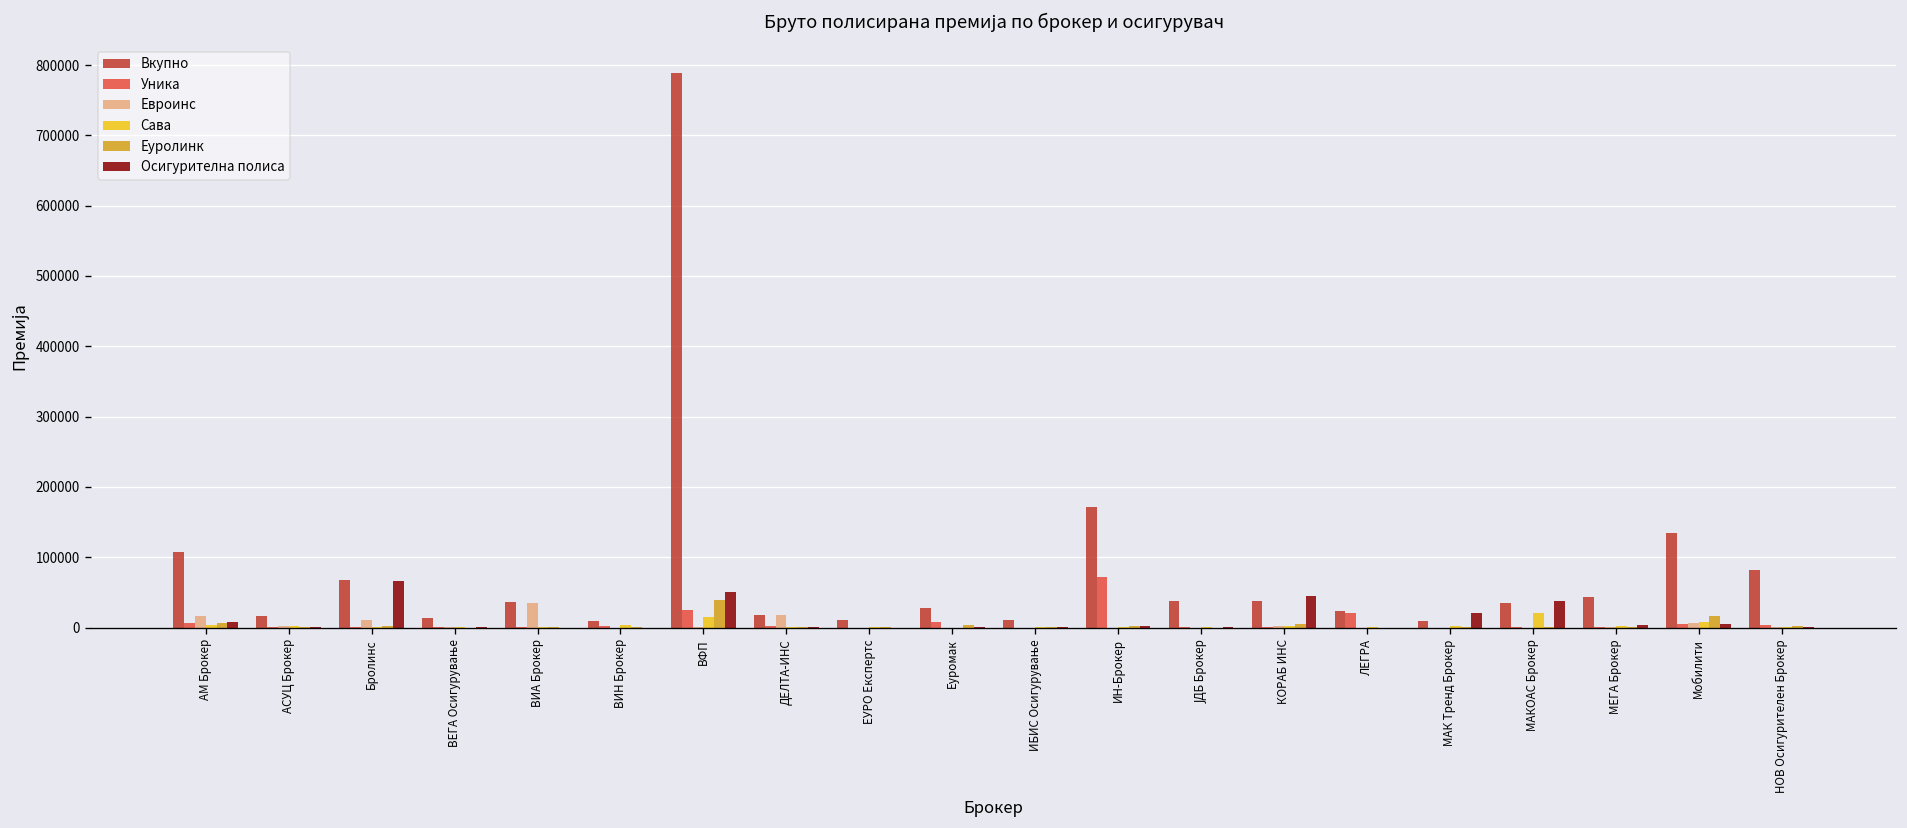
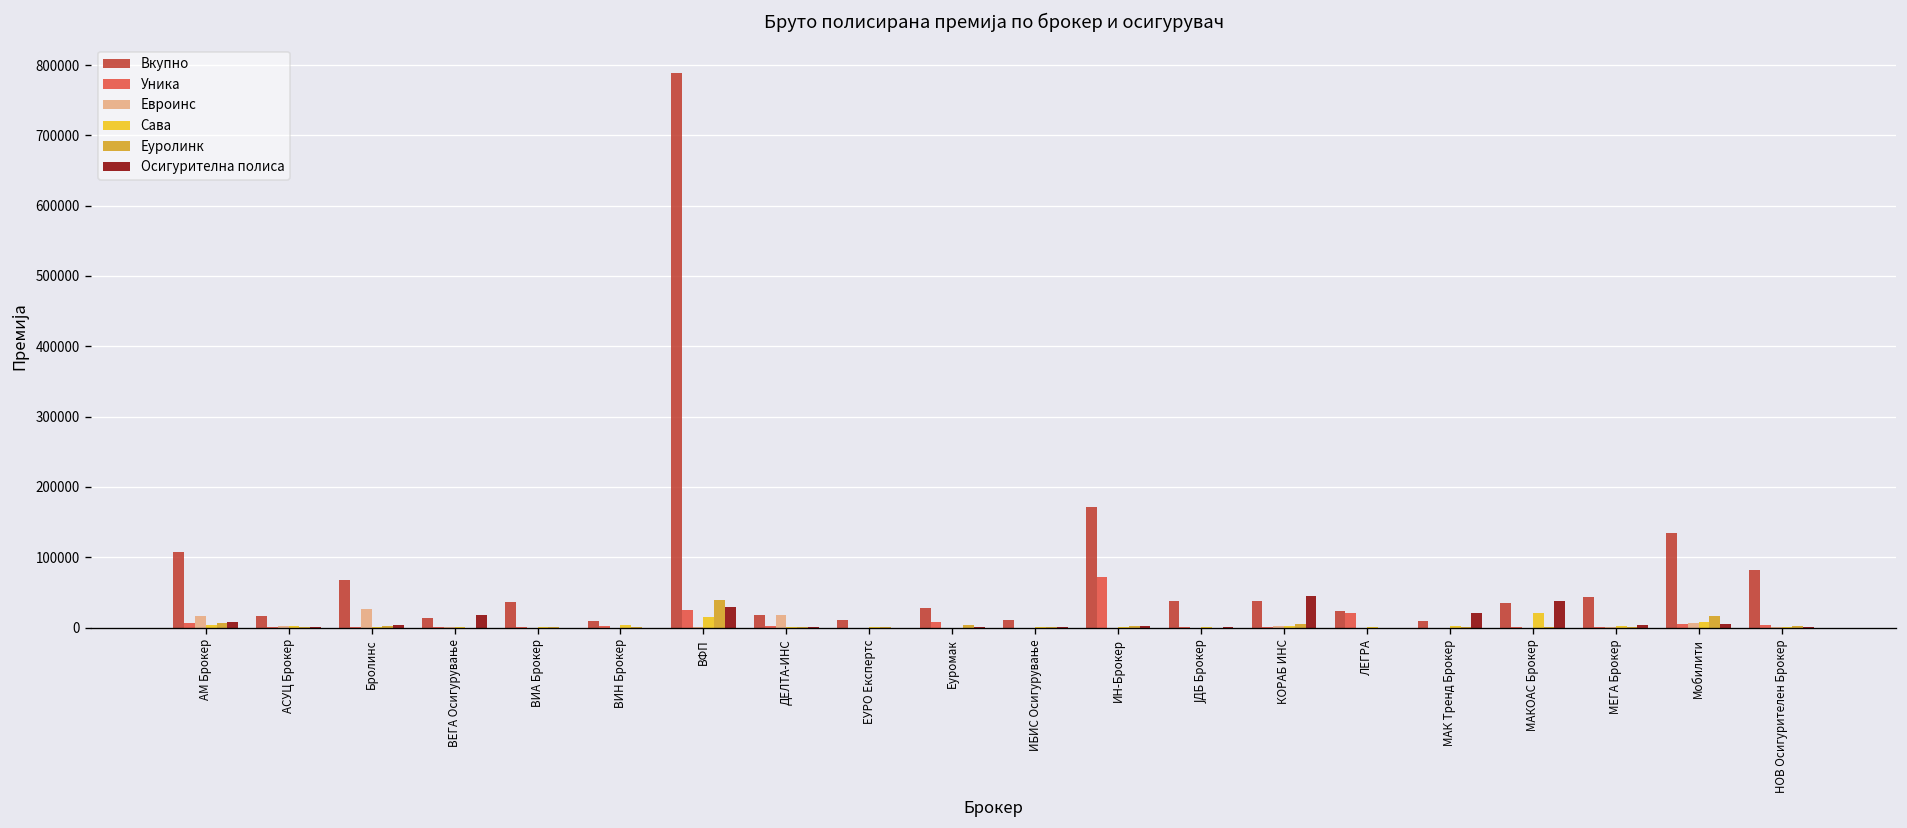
  {
    "Евроинс": {
      "АМ Брокер": 20000,
-     "Бролинс": 10000,
-     "ВИА Брокер": 30000,
+     "Бролинс": 30000,
+     "ВИА Брокер": 0,
      "ДЕЛТА-ИНС": 20000,
      "ЕУРО Експертс": 0,
      "Еуромак": 0,
      "ЛЕГРА": 0,
      "Мобилити": 10000
    },
    "Осигурителна полиса": {
      "АМ Брокер": 10000,
-     "Бролинс": 70000,
-     "ВЕГА Осигурување": 0,
+     "Бролинс": 0,
+     "ВЕГА Осигурување": 20000,
      "ВИН Брокер": 0,
-     "ВФП": 50000,
+     "ВФП": 30000,
      "КОРАБ ИНС": 40000,
      "ЛЕГРА": 0,
      "МАК Тренд Брокер": 20000,
      "МАКОАС Брокер": 40000,
      "Мобилити": 0
    }
  }
